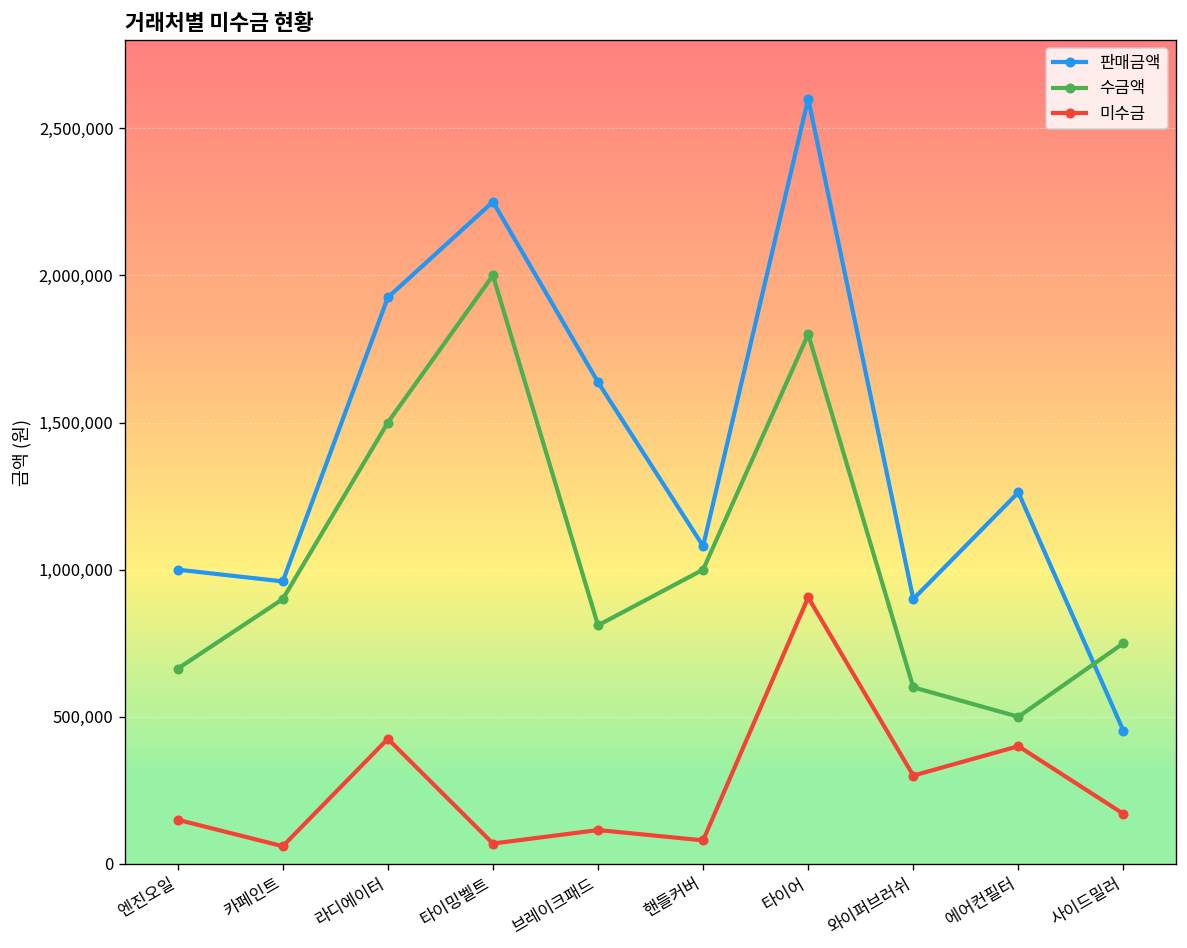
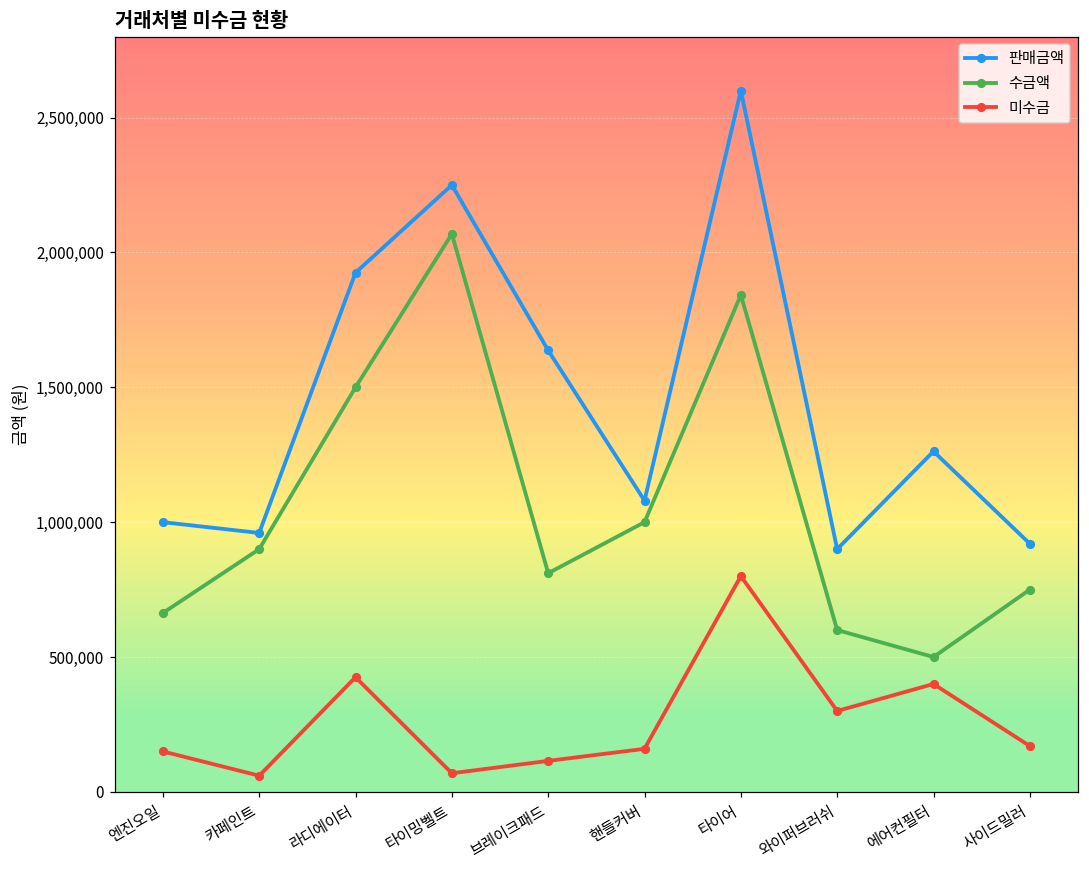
  {
    "판매금액": {
      "엔진오일": "1,000,000",
      "카페인트": "960,000",
      "라디에이터": "1,930,000",
      "타이밍벨트": "2,250,000",
      "브레이크패드": "1,640,000",
      "핸들커버": "1,080,000",
      "타이어": "2,600,000",
      "와이퍼브러쉬": "900,000",
      "에어컨필터": "1,260,000",
-     "사이드밀러": "450,000"
+     "사이드밀러": "920,000"
    },
    "수금액": {
      "엔진오일": "660,000",
      "카페인트": "900,000",
      "라디에이터": "1,500,000",
-     "타이밍벨트": "2,000,000",
+     "타이밍벨트": "2,070,000",
      "브레이크패드": "810,000",
      "핸들커버": "1,000,000",
-     "타이어": "1,800,000",
+     "타이어": "1,840,000",
      "와이퍼브러쉬": "600,000",
      "에어컨필터": "500,000",
      "사이드밀러": "750,000"
    },
    "미수금": {
      "엔진오일": "150,000",
      "카페인트": "60,000",
      "라디에이터": "430,000",
      "타이밍벨트": "70,000",
      "브레이크패드": "120,000",
-     "핸들커버": "80,000",
-     "타이어": "910,000",
+     "핸들커버": "160,000",
+     "타이어": "800,000",
      "와이퍼브러쉬": "300,000",
      "에어컨필터": "400,000",
      "사이드밀러": "170,000"
    }
  }
